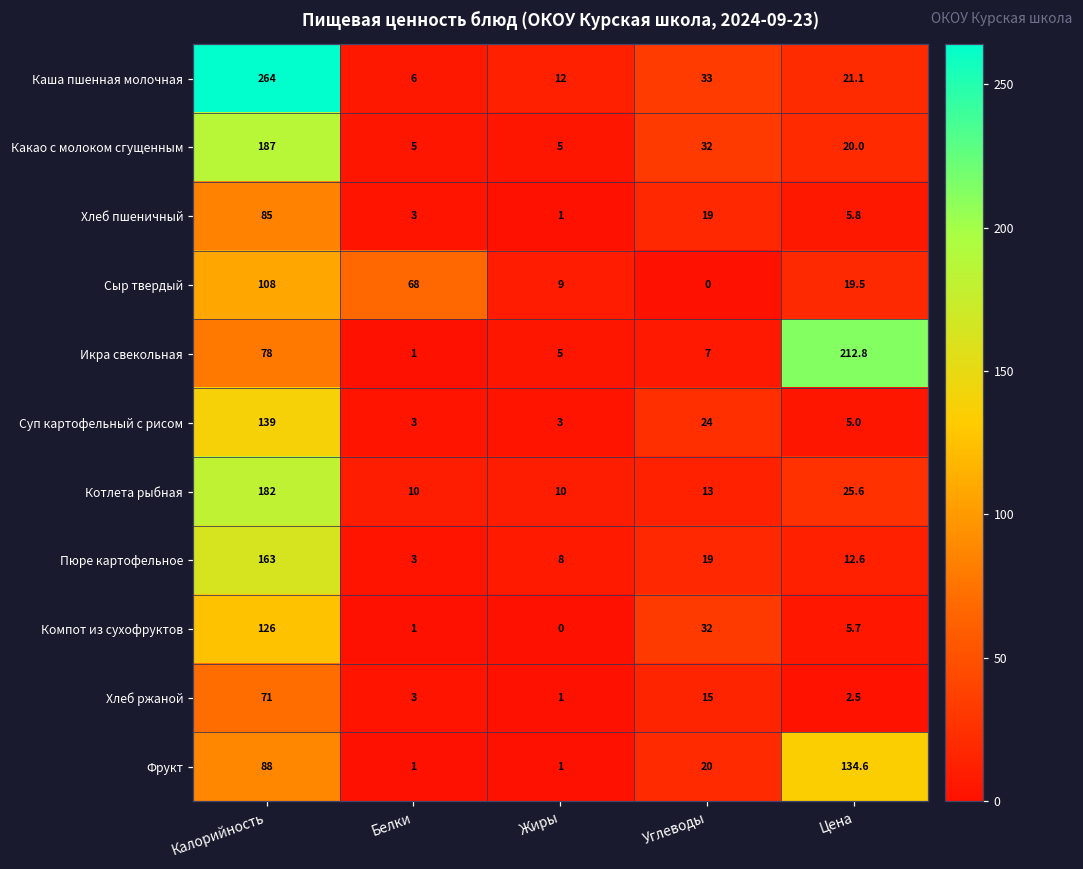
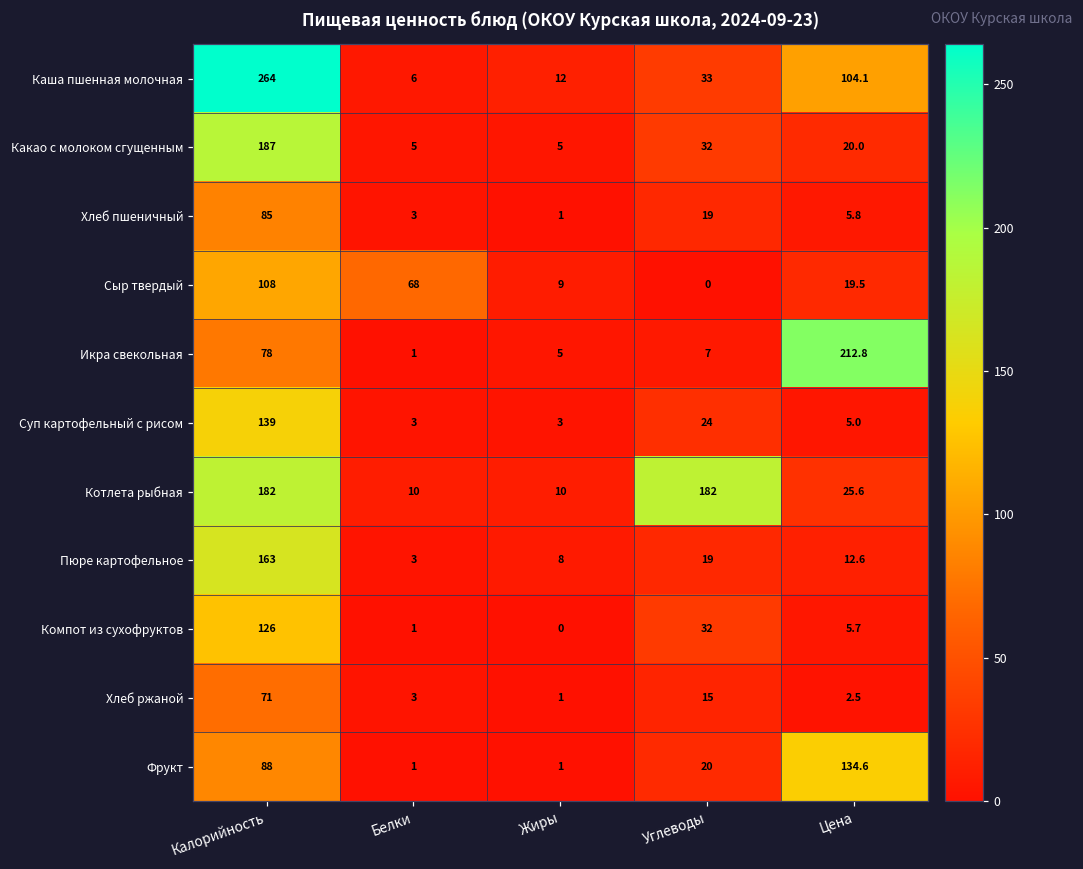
  {
    "Каша пшенная молочная": {
-     "Цена": 21.1
+     "Цена": 104.1
    },
    "Котлета рыбная": {
-     "Углеводы": 13
+     "Углеводы": 182
    }
  }
